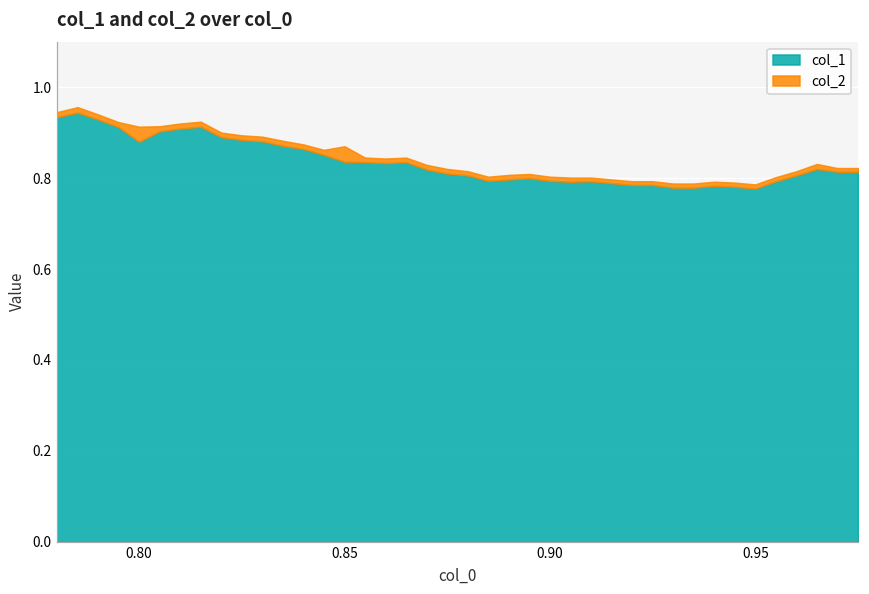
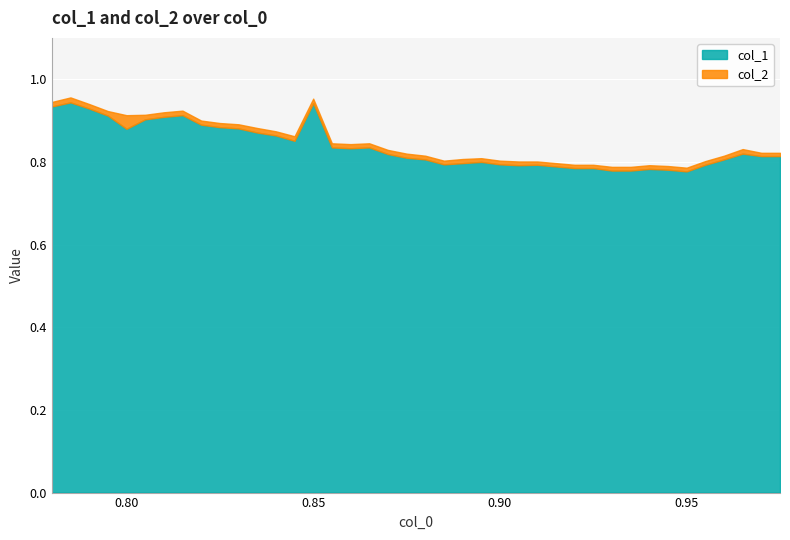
  {
    "col_1": {
      "0.80": 0.88,
-     "0.85": 0.84,
+     "0.85": 0.94,
      "0.90": 0.79,
      "0.95": 0.78
    },
    "col_2": {
      "0.80": 0.03,
-     "0.85": 0.03,
+     "0.85": 0.01,
      "0.90": 0.01,
      "0.95": 0.01
    }
  }
